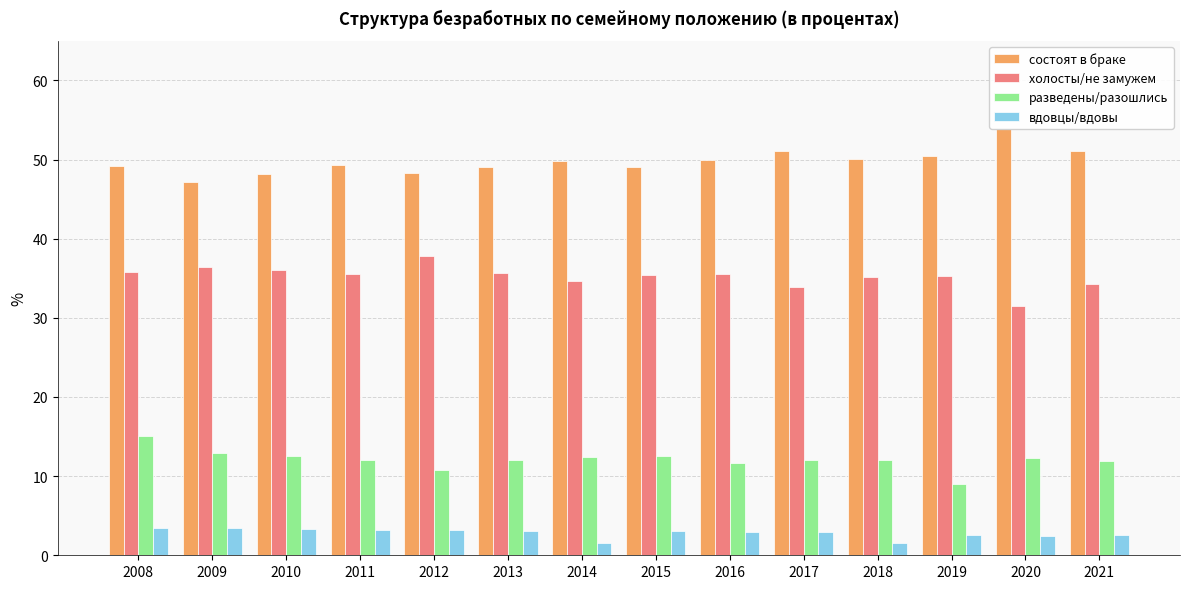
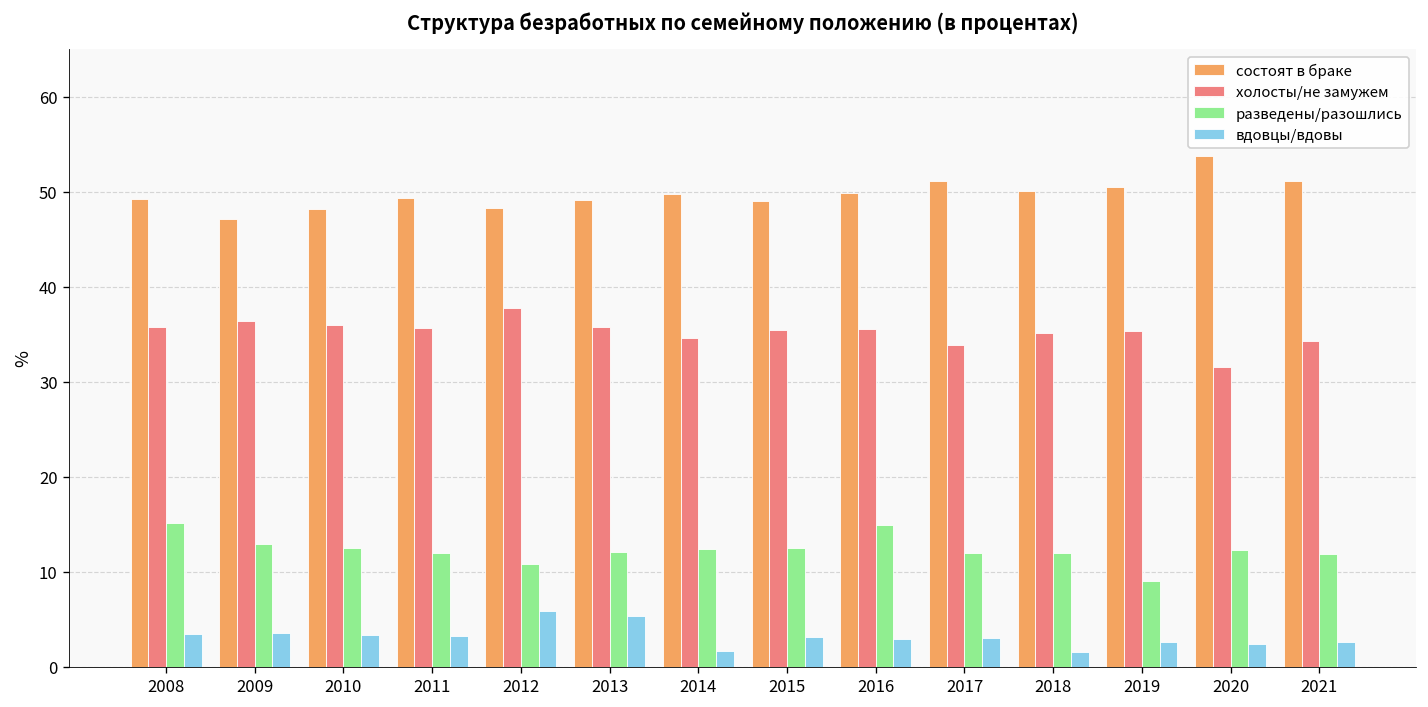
  {
    "разведены/разошлись": {
      "2008": 15,
      "2009": 13,
      "2010": 13,
      "2011": 12,
      "2012": 11,
      "2013": 12,
      "2014": 12,
      "2015": 13,
-     "2016": 12,
+     "2016": 15,
      "2017": 12,
      "2018": 12,
      "2019": 9,
      "2020": 12,
      "2021": 12
    },
    "вдовцы/вдовы": {
      "2008": 3,
      "2009": 4,
      "2010": 3,
      "2011": 3,
-     "2012": 3,
-     "2013": 3,
+     "2012": 6,
+     "2013": 5,
      "2014": 2,
      "2015": 3,
      "2016": 3,
      "2017": 3,
      "2018": 2,
      "2019": 3,
      "2020": 2,
      "2021": 3
    }
  }
